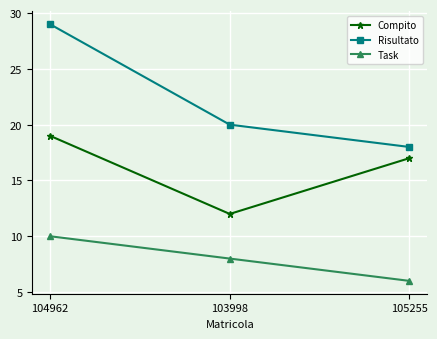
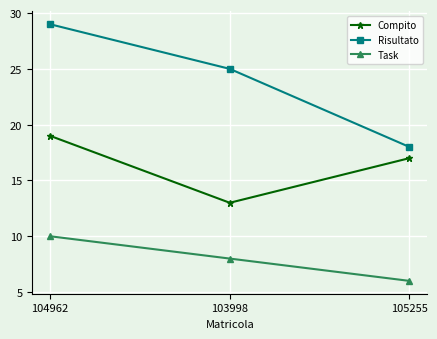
  {
    "Compito": {
      "104962": 19,
-     "103998": 12,
+     "103998": 13,
      "105255": 17
    },
    "Risultato": {
      "104962": 29,
-     "103998": 20,
+     "103998": 25,
      "105255": 18
    },
    "Task": {
      "104962": 10,
      "103998": 8,
      "105255": 6
    }
  }
